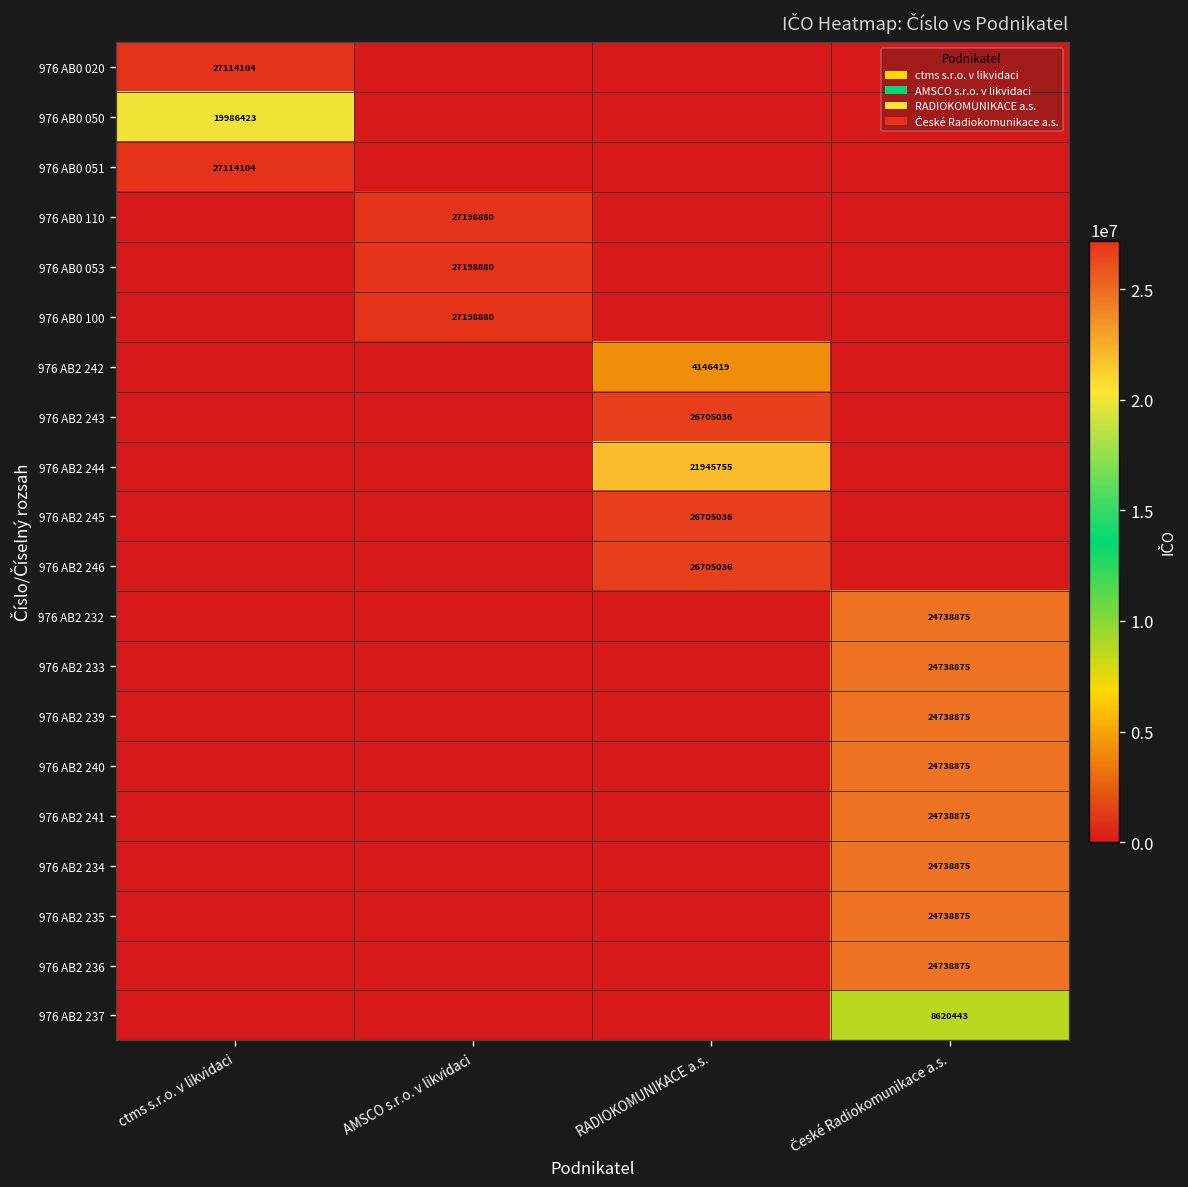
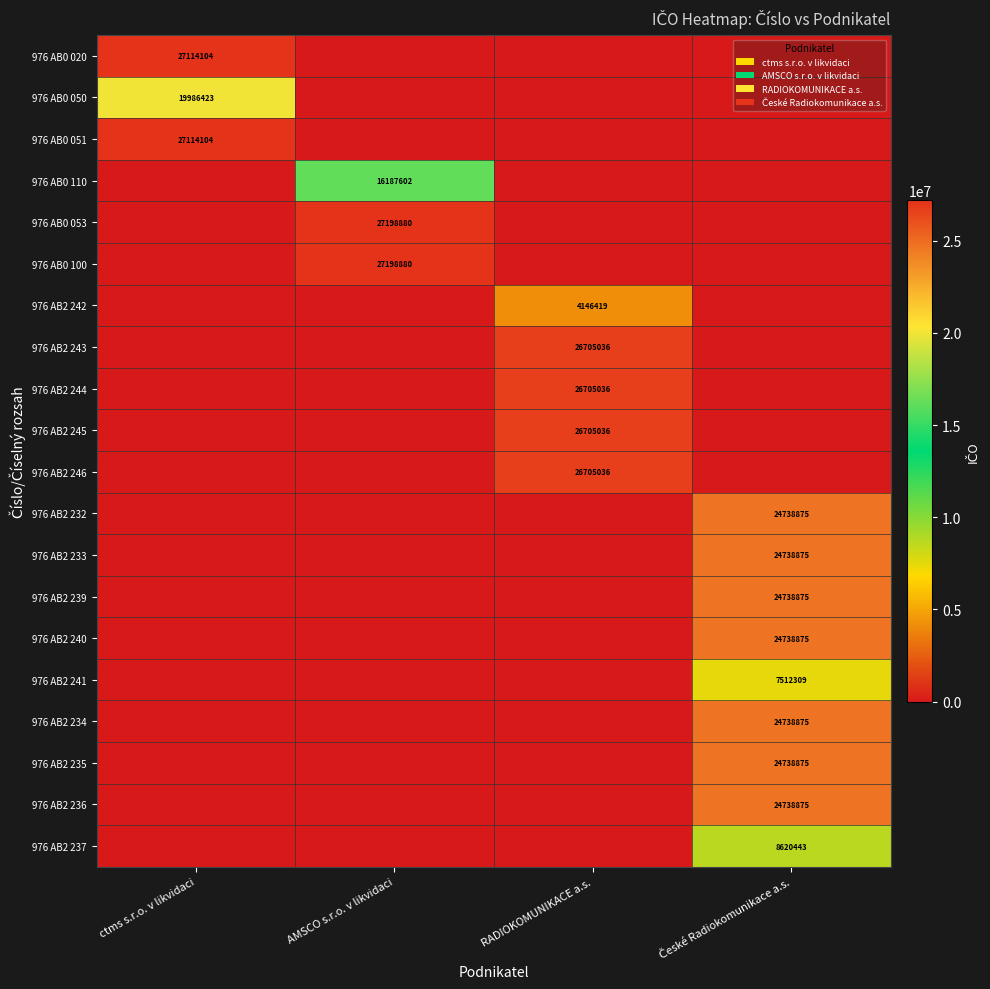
  {
    "976 AB0 020": {
      "ctms s.r.o. v likvidaci": 27114104
    },
    "976 AB0 050": {
      "ctms s.r.o. v likvidaci": 19986423
    },
    "976 AB0 051": {
      "ctms s.r.o. v likvidaci": 27114104
    },
    "976 AB0 110": {
-     "AMSCO s.r.o. v likvidaci": 27198880
+     "AMSCO s.r.o. v likvidaci": 16187602
    },
    "976 AB0 053": {
      "AMSCO s.r.o. v likvidaci": 27198880
    },
    "976 AB0 100": {
      "AMSCO s.r.o. v likvidaci": 27198880
    },
    "976 AB2 242": {
      "RADIOKOMUNIKACE a.s.": 4146419
    },
    "976 AB2 243": {
      "RADIOKOMUNIKACE a.s.": 26705036
    },
    "976 AB2 244": {
-     "RADIOKOMUNIKACE a.s.": 21945755
+     "RADIOKOMUNIKACE a.s.": 26705036
    },
    "976 AB2 245": {
      "RADIOKOMUNIKACE a.s.": 26705036
    },
    "976 AB2 246": {
      "RADIOKOMUNIKACE a.s.": 26705036
    },
    "976 AB2 232": {
      "České Radiokomunikace a.s.": 24738875
    },
    "976 AB2 233": {
      "České Radiokomunikace a.s.": 24738875
    },
    "976 AB2 239": {
      "České Radiokomunikace a.s.": 24738875
    },
    "976 AB2 240": {
      "České Radiokomunikace a.s.": 24738875
    },
    "976 AB2 241": {
-     "České Radiokomunikace a.s.": 24738875
+     "České Radiokomunikace a.s.": 7512309
    },
    "976 AB2 234": {
      "České Radiokomunikace a.s.": 24738875
    },
    "976 AB2 235": {
      "České Radiokomunikace a.s.": 24738875
    },
    "976 AB2 236": {
      "České Radiokomunikace a.s.": 24738875
    },
    "976 AB2 237": {
      "České Radiokomunikace a.s.": 8620443
    }
  }
